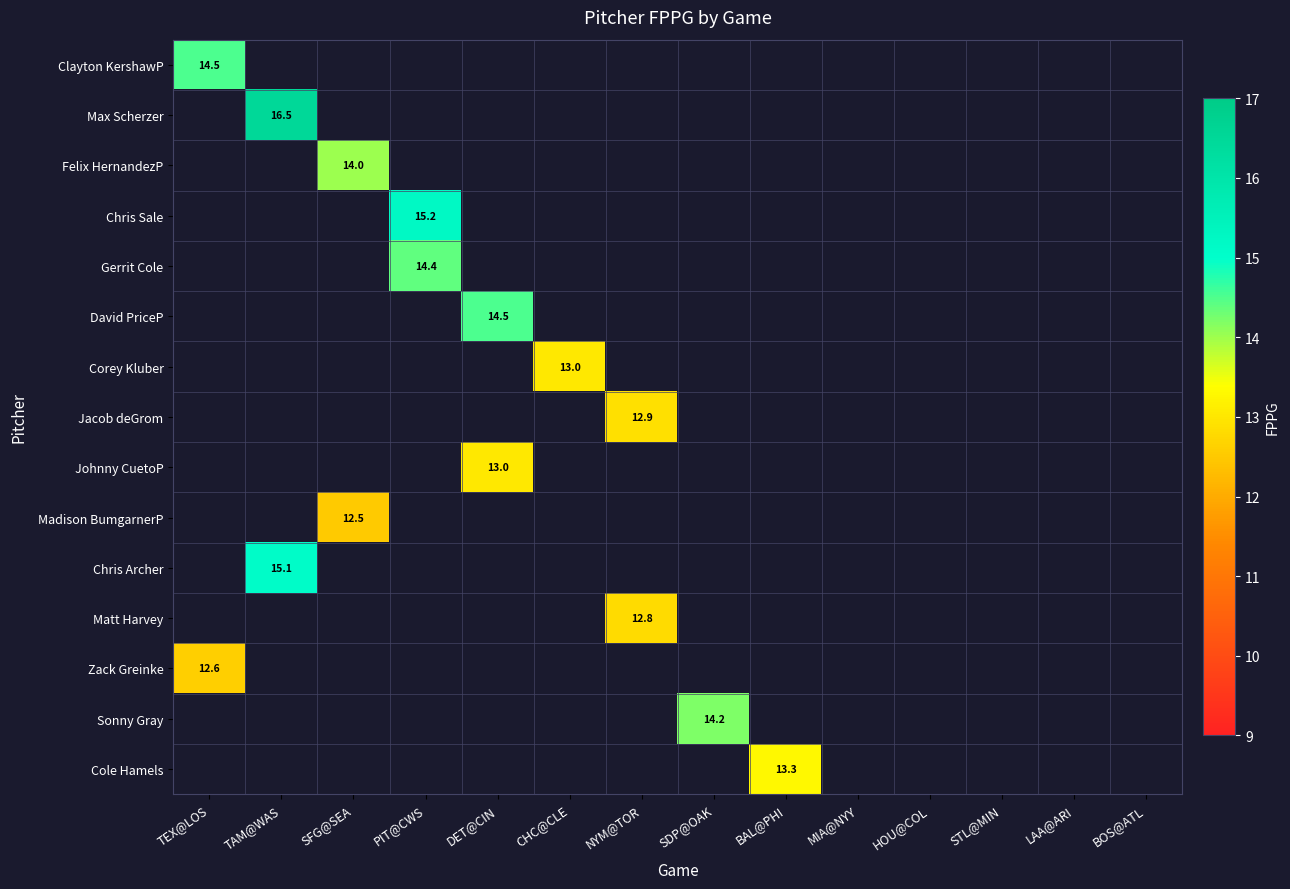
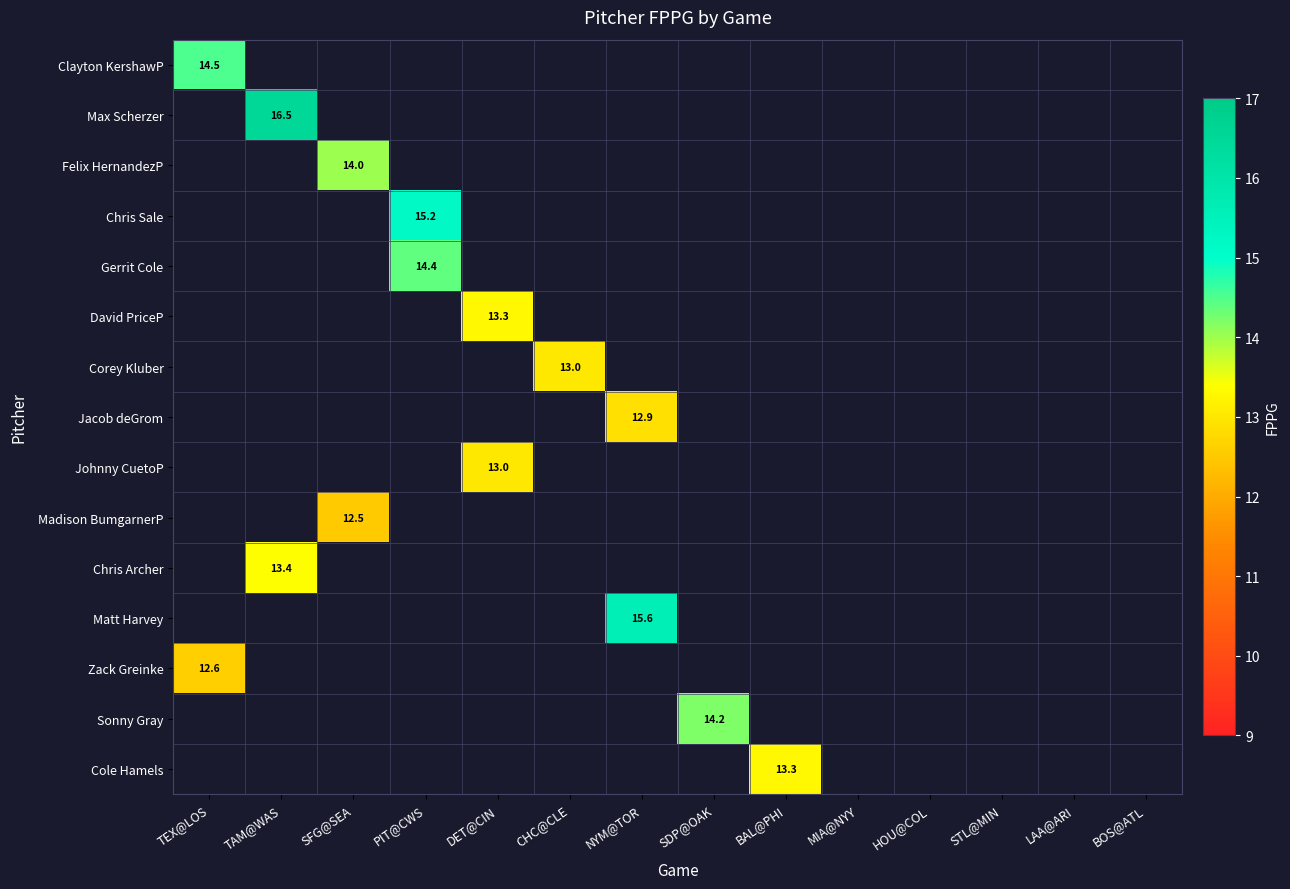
  {
    "Clayton KershawP": {
      "TEX@LOS": 14.5
    },
    "Max Scherzer": {
      "TAM@WAS": 16.5
    },
    "Felix HernandezP": {
      "SFG@SEA": 14.0
    },
    "Chris Sale": {
      "PIT@CWS": 15.2
    },
    "Gerrit Cole": {
      "PIT@CWS": 14.4
    },
    "David PriceP": {
-     "DET@CIN": 14.5
+     "DET@CIN": 13.3
    },
    "Corey Kluber": {
      "CHC@CLE": 13.0
    },
    "Jacob deGrom": {
      "NYM@TOR": 12.9
    },
    "Johnny CuetoP": {
      "DET@CIN": 13.0
    },
    "Madison BumgarnerP": {
      "SFG@SEA": 12.5
    },
    "Chris Archer": {
-     "TAM@WAS": 15.1
+     "TAM@WAS": 13.4
    },
    "Matt Harvey": {
-     "NYM@TOR": 12.8
+     "NYM@TOR": 15.6
    },
    "Zack Greinke": {
      "TEX@LOS": 12.6
    },
    "Sonny Gray": {
      "SDP@OAK": 14.2
    },
    "Cole Hamels": {
      "BAL@PHI": 13.3
    }
  }
